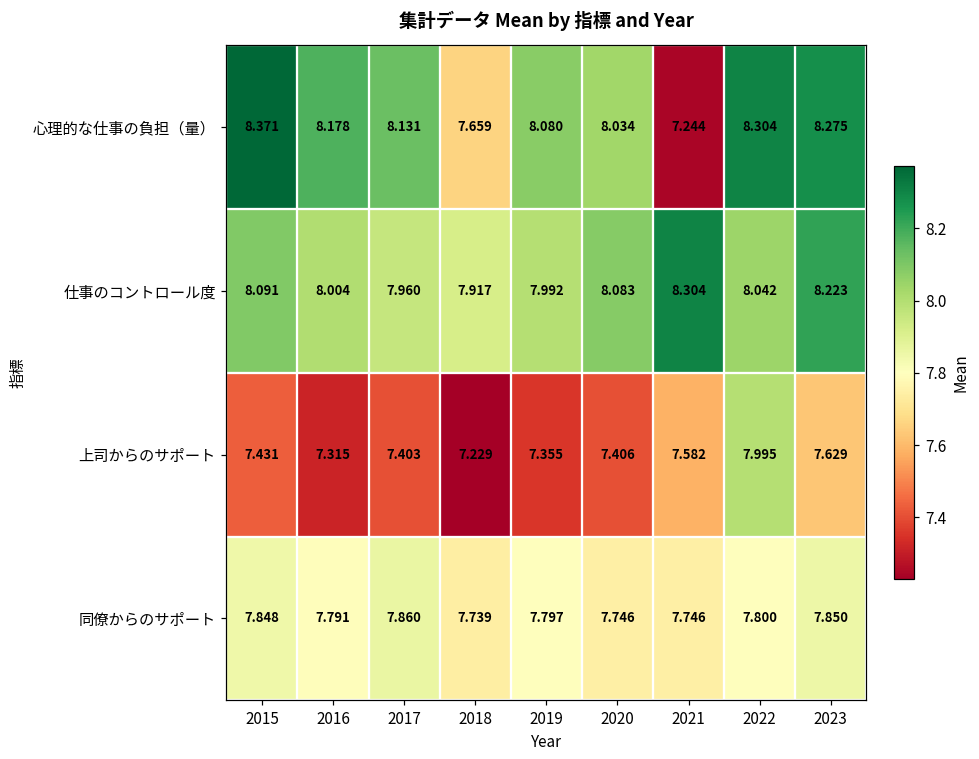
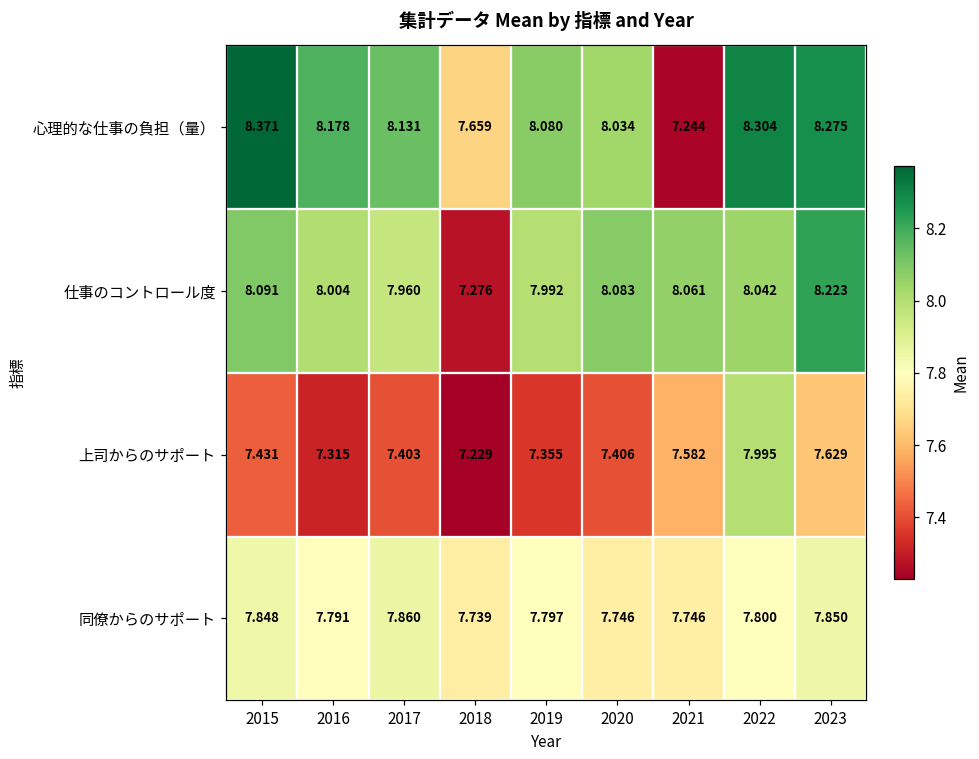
  {
    "心理的な仕事の負担（量）": {
      "2015": 8.371,
      "2016": 8.178,
      "2017": 8.131,
      "2018": 7.659,
      "2019": 8.080,
      "2020": 8.034,
      "2021": 7.244,
      "2022": 8.304,
      "2023": 8.275
    },
    "仕事のコントロール度": {
      "2015": 8.091,
      "2016": 8.004,
      "2017": 7.960,
-     "2018": 7.917,
+     "2018": 7.276,
      "2019": 7.992,
      "2020": 8.083,
-     "2021": 8.304,
+     "2021": 8.061,
      "2022": 8.042,
      "2023": 8.223
    },
    "上司からのサポート": {
      "2015": 7.431,
      "2016": 7.315,
      "2017": 7.403,
      "2018": 7.229,
      "2019": 7.355,
      "2020": 7.406,
      "2021": 7.582,
      "2022": 7.995,
      "2023": 7.629
    },
    "同僚からのサポート": {
      "2015": 7.848,
      "2016": 7.791,
      "2017": 7.860,
      "2018": 7.739,
      "2019": 7.797,
      "2020": 7.746,
      "2021": 7.746,
      "2022": 7.800,
      "2023": 7.850
    }
  }
